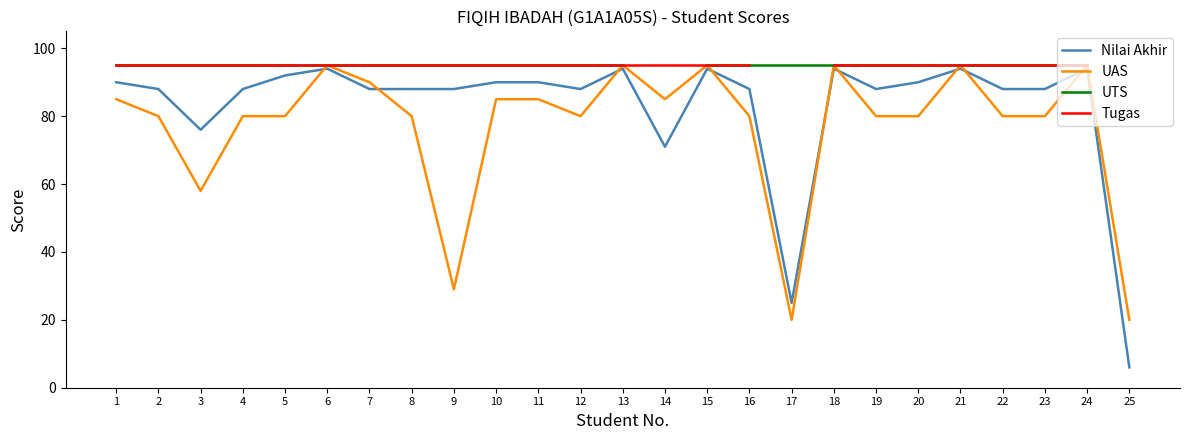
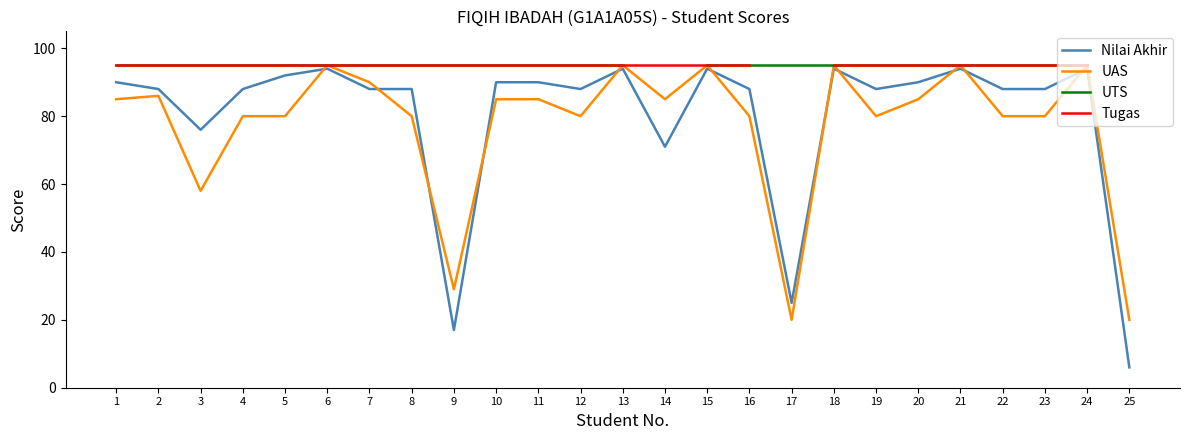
  {
    "Nilai Akhir": {
      "1": 90,
      "2": 88,
      "3": 76,
      "4": 88,
      "5": 92,
      "6": 94,
      "7": 88,
      "8": 88,
-     "9": 88,
+     "9": 17,
      "10": 90,
      "11": 90,
      "12": 88,
      "13": 94,
      "14": 71,
      "15": 94,
      "16": 88,
      "17": 25,
      "18": 94,
      "19": 88,
      "20": 90,
      "21": 94,
      "22": 88,
      "23": 88,
      "25": 6
    },
    "UAS": {
      "1": 85,
-     "2": 80,
+     "2": 86,
      "3": 58,
      "4": 80,
      "5": 80,
      "7": 90,
      "8": 80,
      "9": 29,
      "10": 85,
      "11": 85,
      "12": 80,
      "14": 85,
      "16": 80,
      "17": 20,
      "19": 80,
-     "20": 80,
+     "20": 85,
      "22": 80,
      "23": 80,
      "25": 20
    },
    "UTS": {
      "17": 95
    },
    "Tugas": {
      "14": 95
    }
  }
